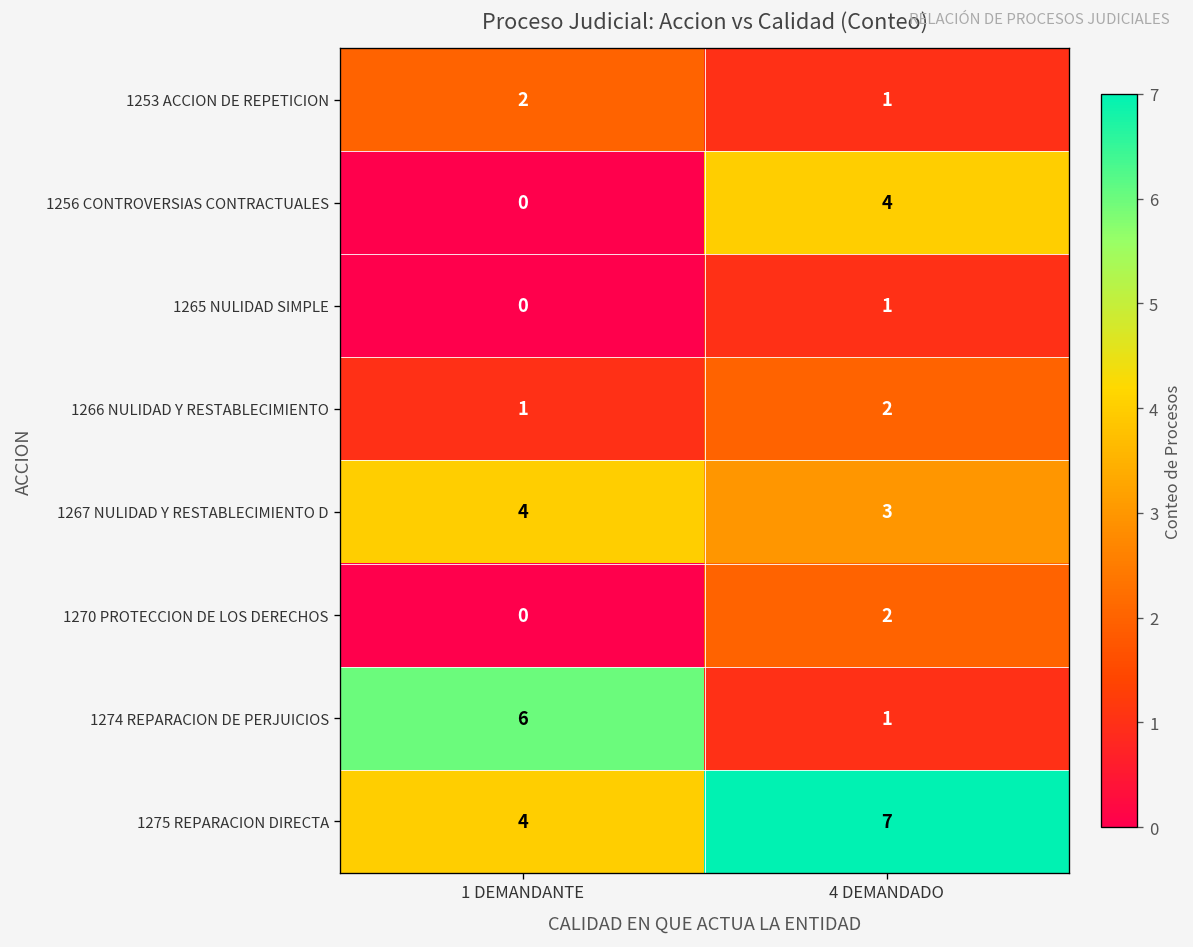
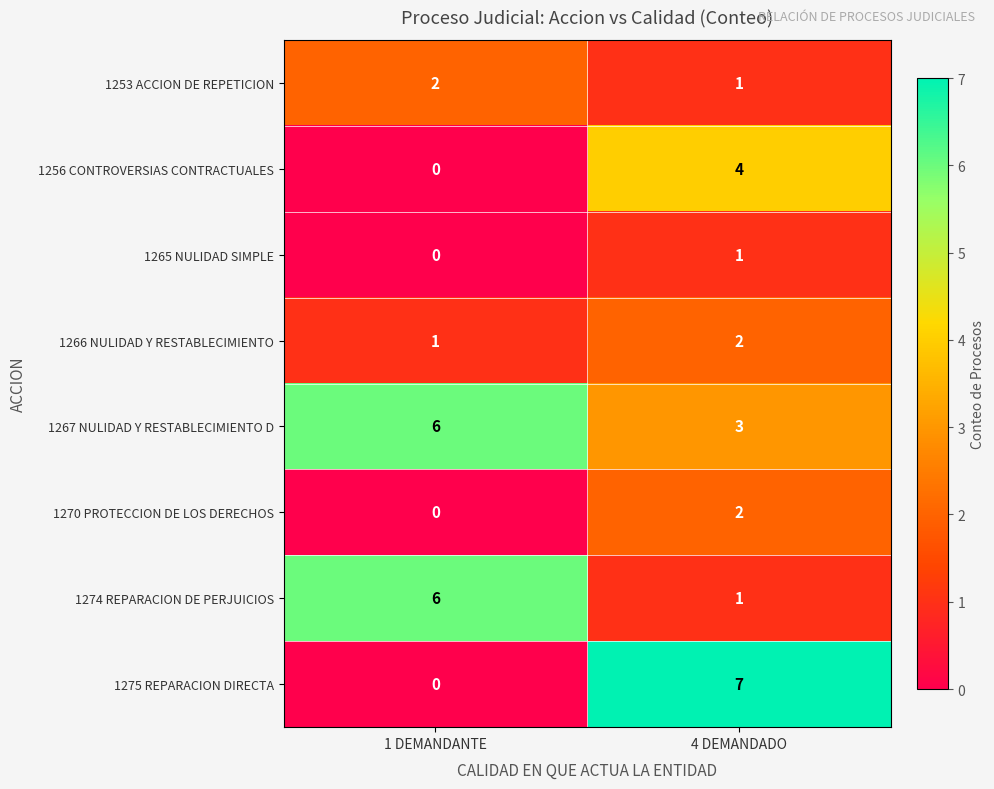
  {
    "1253 ACCION DE REPETICION": {
      "1 DEMANDANTE": 2,
      "4 DEMANDADO": 1
    },
    "1256 CONTROVERSIAS CONTRACTUALES": {
      "1 DEMANDANTE": 0,
      "4 DEMANDADO": 4
    },
    "1265 NULIDAD SIMPLE": {
      "1 DEMANDANTE": 0,
      "4 DEMANDADO": 1
    },
    "1266 NULIDAD Y RESTABLECIMIENTO": {
      "1 DEMANDANTE": 1,
      "4 DEMANDADO": 2
    },
    "1267 NULIDAD Y RESTABLECIMIENTO D": {
-     "1 DEMANDANTE": 4,
+     "1 DEMANDANTE": 6,
      "4 DEMANDADO": 3
    },
    "1270 PROTECCION DE LOS DERECHOS": {
      "1 DEMANDANTE": 0,
      "4 DEMANDADO": 2
    },
    "1274 REPARACION DE PERJUICIOS": {
      "1 DEMANDANTE": 6,
      "4 DEMANDADO": 1
    },
    "1275 REPARACION DIRECTA": {
-     "1 DEMANDANTE": 4,
+     "1 DEMANDANTE": 0,
      "4 DEMANDADO": 7
    }
  }
